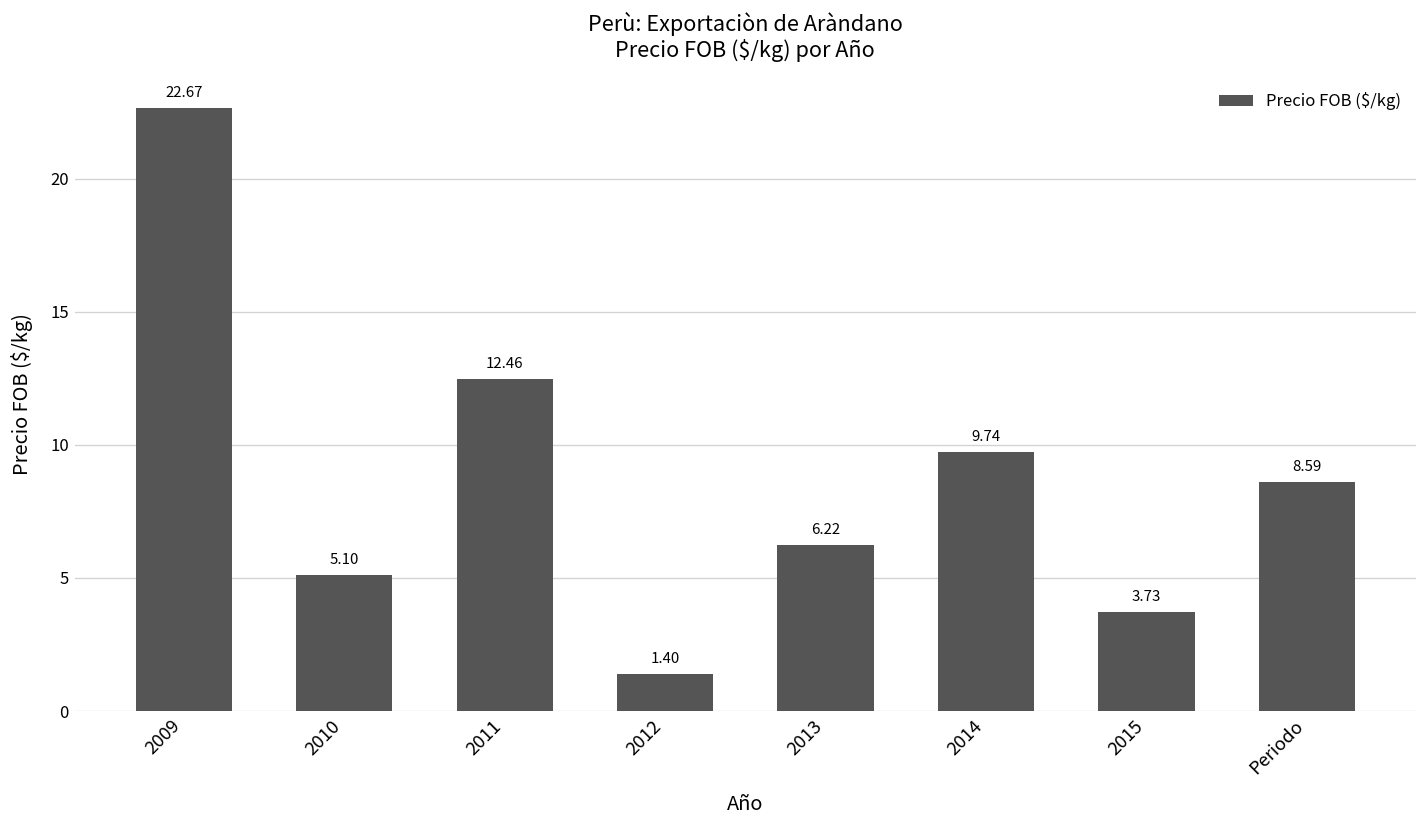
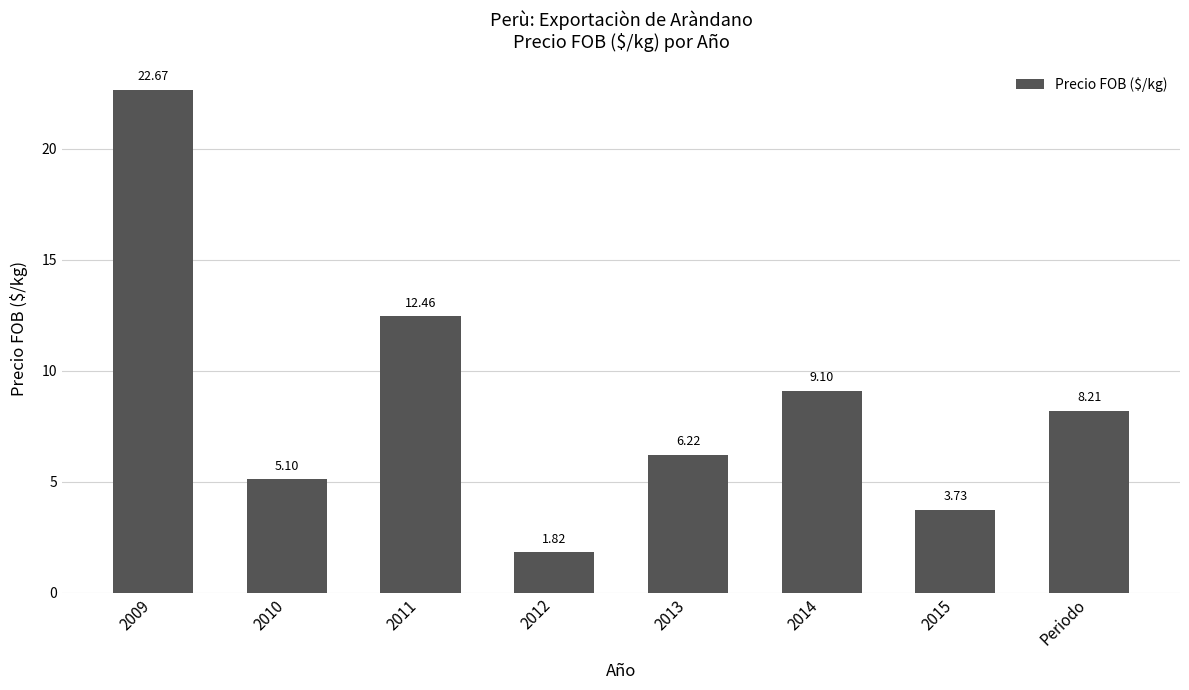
  {
    "2009": 22.67,
    "2010": 5.10,
    "2011": 12.46,
-   "2012": 1.40,
+   "2012": 1.82,
    "2013": 6.22,
-   "2014": 9.74,
+   "2014": 9.10,
    "2015": 3.73,
-   "Periodo": 8.59
+   "Periodo": 8.21
  }
